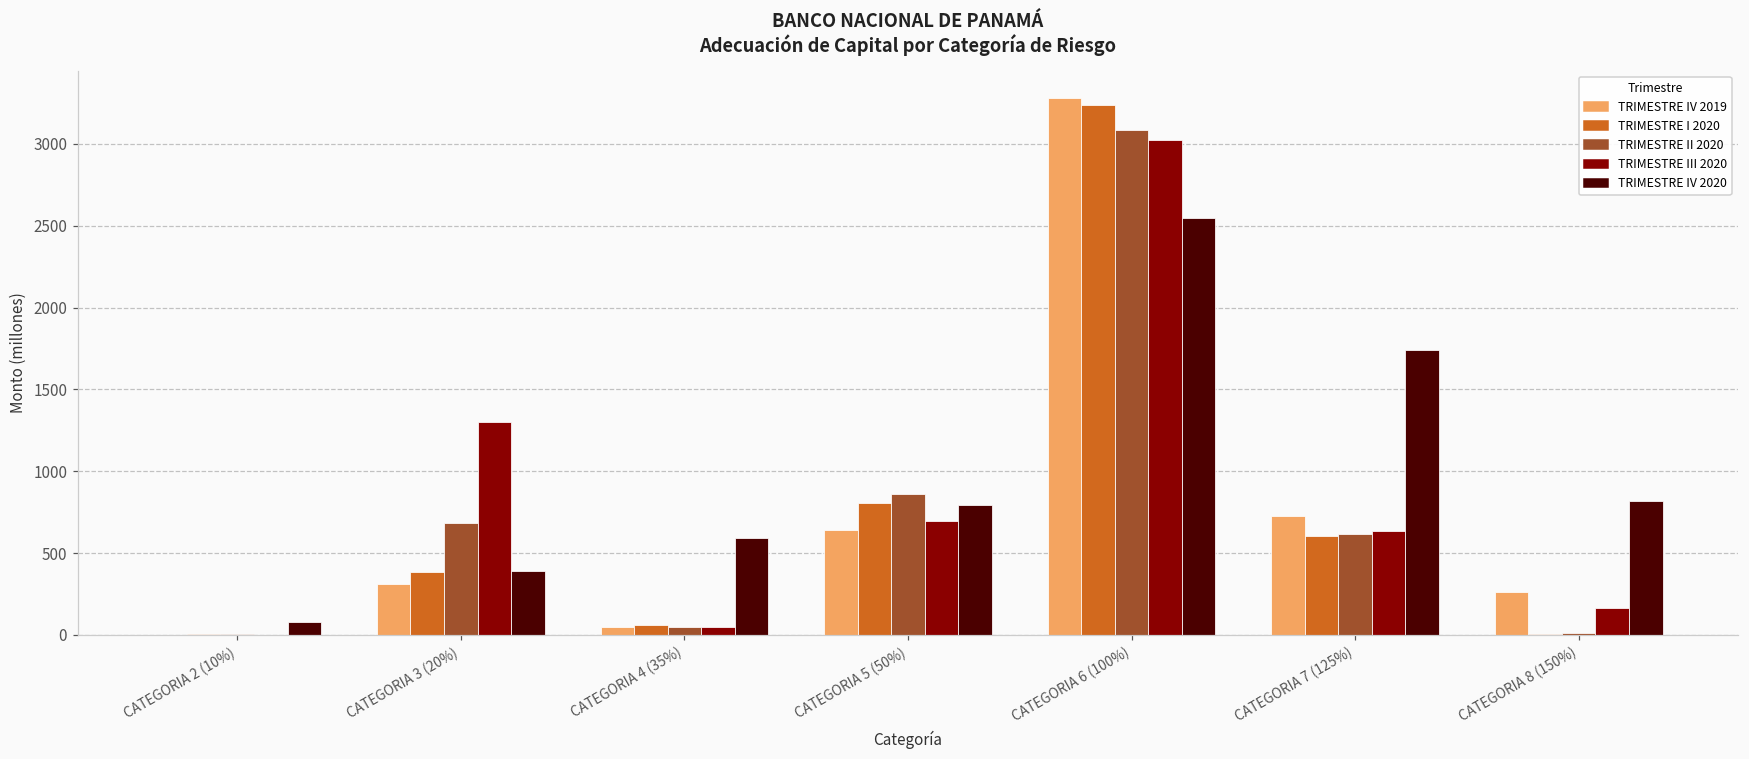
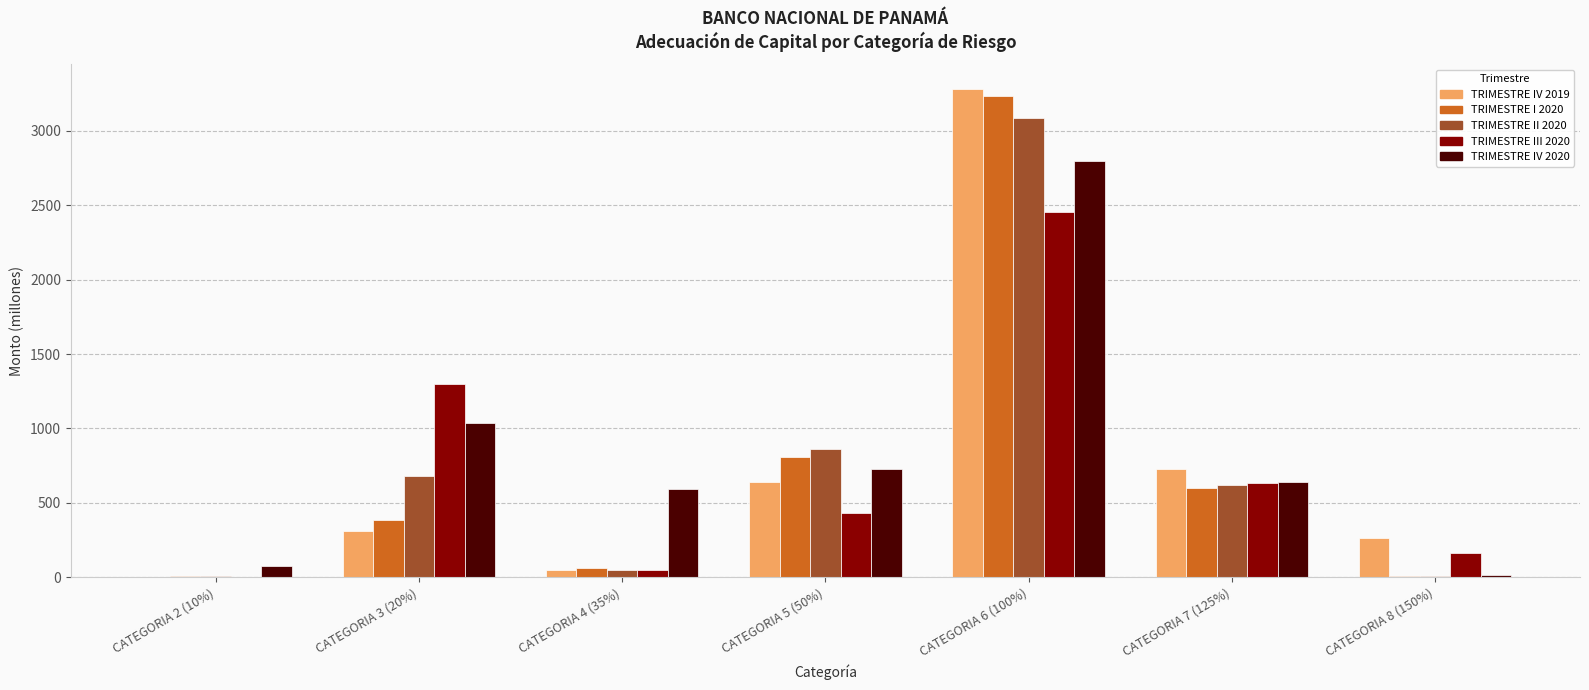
  {
    "TRIMESTRE IV 2019": {
      "CATEGORIA 3 (20%)": 310,
      "CATEGORIA 4 (35%)": 50,
      "CATEGORIA 5 (50%)": 640,
      "CATEGORIA 6 (100%)": 3280,
      "CATEGORIA 7 (125%)": 730,
      "CATEGORIA 8 (150%)": 260
    },
    "TRIMESTRE III 2020": {
      "CATEGORIA 3 (20%)": 1300,
      "CATEGORIA 4 (35%)": 50,
-     "CATEGORIA 5 (50%)": 690,
-     "CATEGORIA 6 (100%)": 3020,
+     "CATEGORIA 5 (50%)": 430,
+     "CATEGORIA 6 (100%)": 2450,
      "CATEGORIA 7 (125%)": 640,
      "CATEGORIA 8 (150%)": 160
    },
    "TRIMESTRE IV 2020": {
      "CATEGORIA 2 (10%)": 80,
-     "CATEGORIA 3 (20%)": 390,
+     "CATEGORIA 3 (20%)": 1030,
      "CATEGORIA 4 (35%)": 590,
-     "CATEGORIA 5 (50%)": 800,
-     "CATEGORIA 6 (100%)": 2550,
-     "CATEGORIA 7 (125%)": 1740,
-     "CATEGORIA 8 (150%)": 820
+     "CATEGORIA 5 (50%)": 730,
+     "CATEGORIA 6 (100%)": 2800,
+     "CATEGORIA 7 (125%)": 640,
+     "CATEGORIA 8 (150%)": 20
    }
  }
